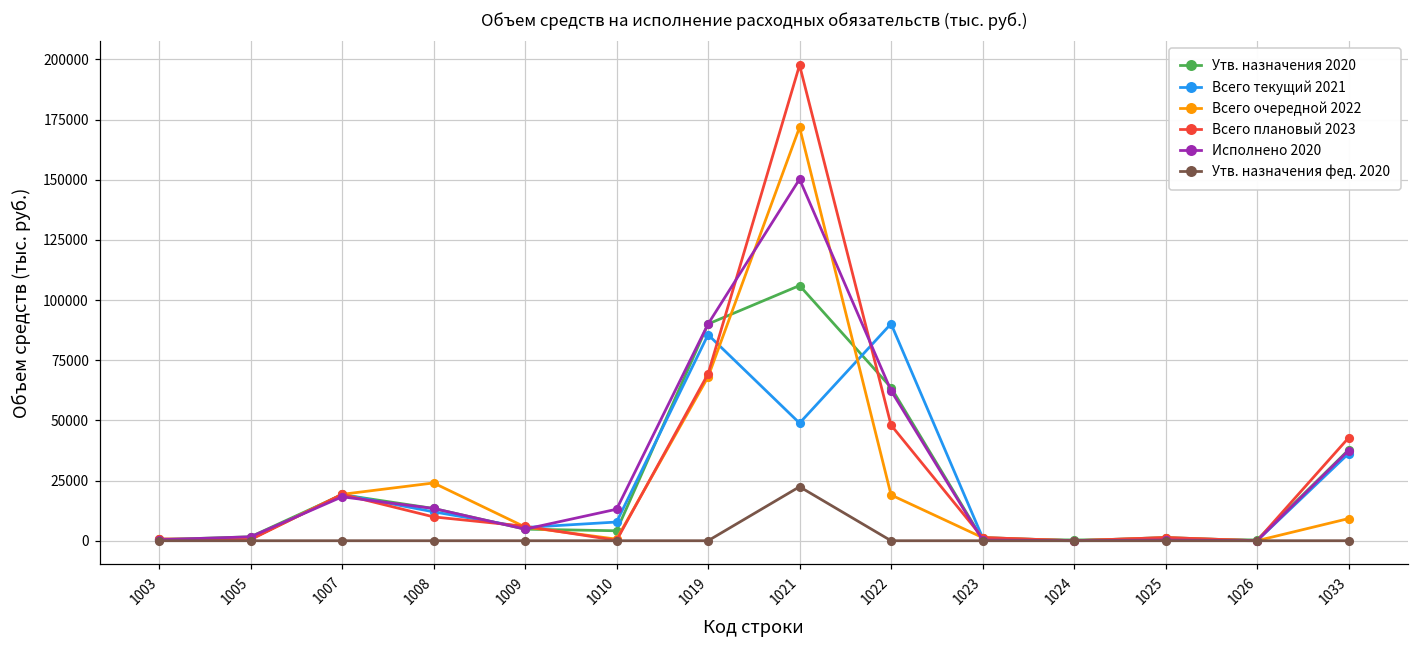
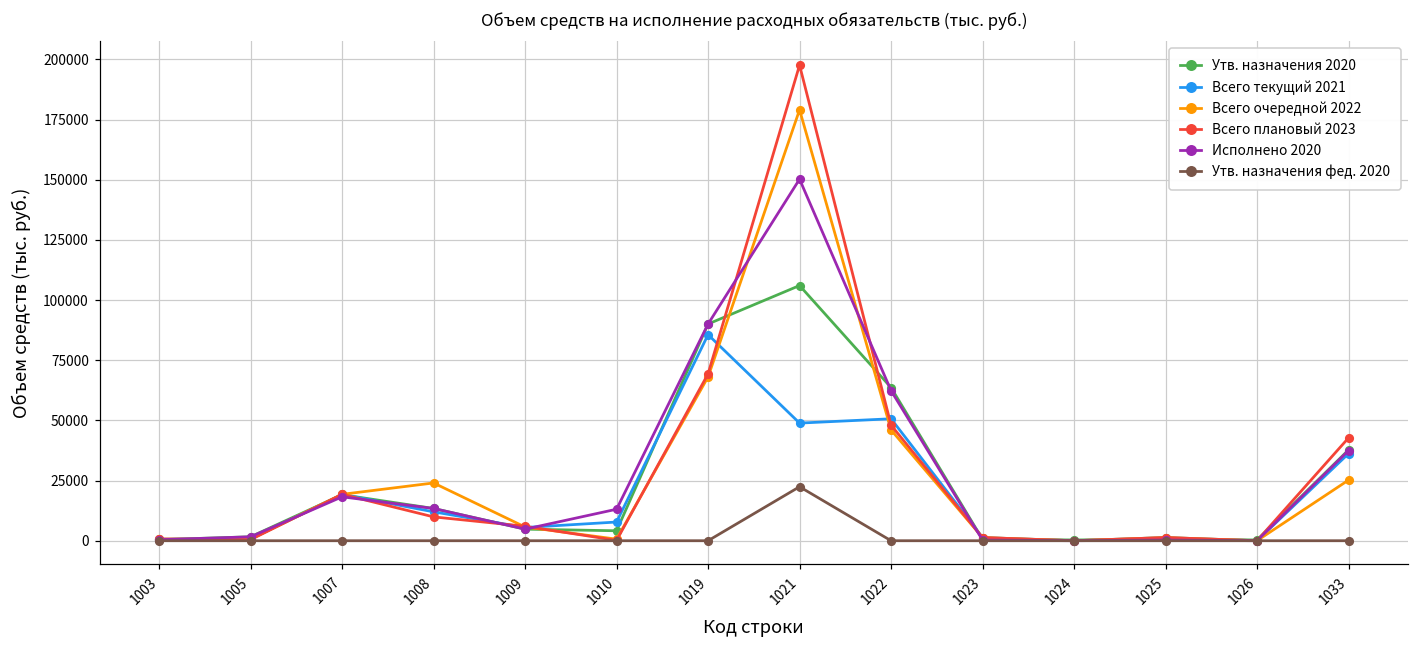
  {
    "Утв. назначения 2020": {
      "1010": 4000,
      "1021": 106000,
      "1022": 64000
    },
    "Всего текущий 2021": {
      "1008": 12000,
      "1010": 8000,
      "1019": 86000,
      "1021": 49000,
-     "1022": 90000,
+     "1022": 51000,
      "1033": 36000
    },
    "Всего очередной 2022": {
      "1008": 24000,
      "1019": 68000,
-     "1021": 172000,
-     "1022": 19000,
-     "1033": 9000
+     "1021": 179000,
+     "1022": 46000,
+     "1033": 25000
    },
    "Всего плановый 2023": {
      "1008": 10000,
      "1019": 69000,
      "1021": 198000,
      "1022": 48000,
      "1033": 43000
    },
    "Исполнено 2020": {
      "1010": 13000,
      "1021": 150000,
      "1022": 62000
    },
    "Утв. назначения фед. 2020": {
      "1007": 0,
      "1008": 0,
      "1009": 0,
      "1019": 0,
      "1021": 22000,
      "1022": 0,
      "1033": 0
    }
  }
